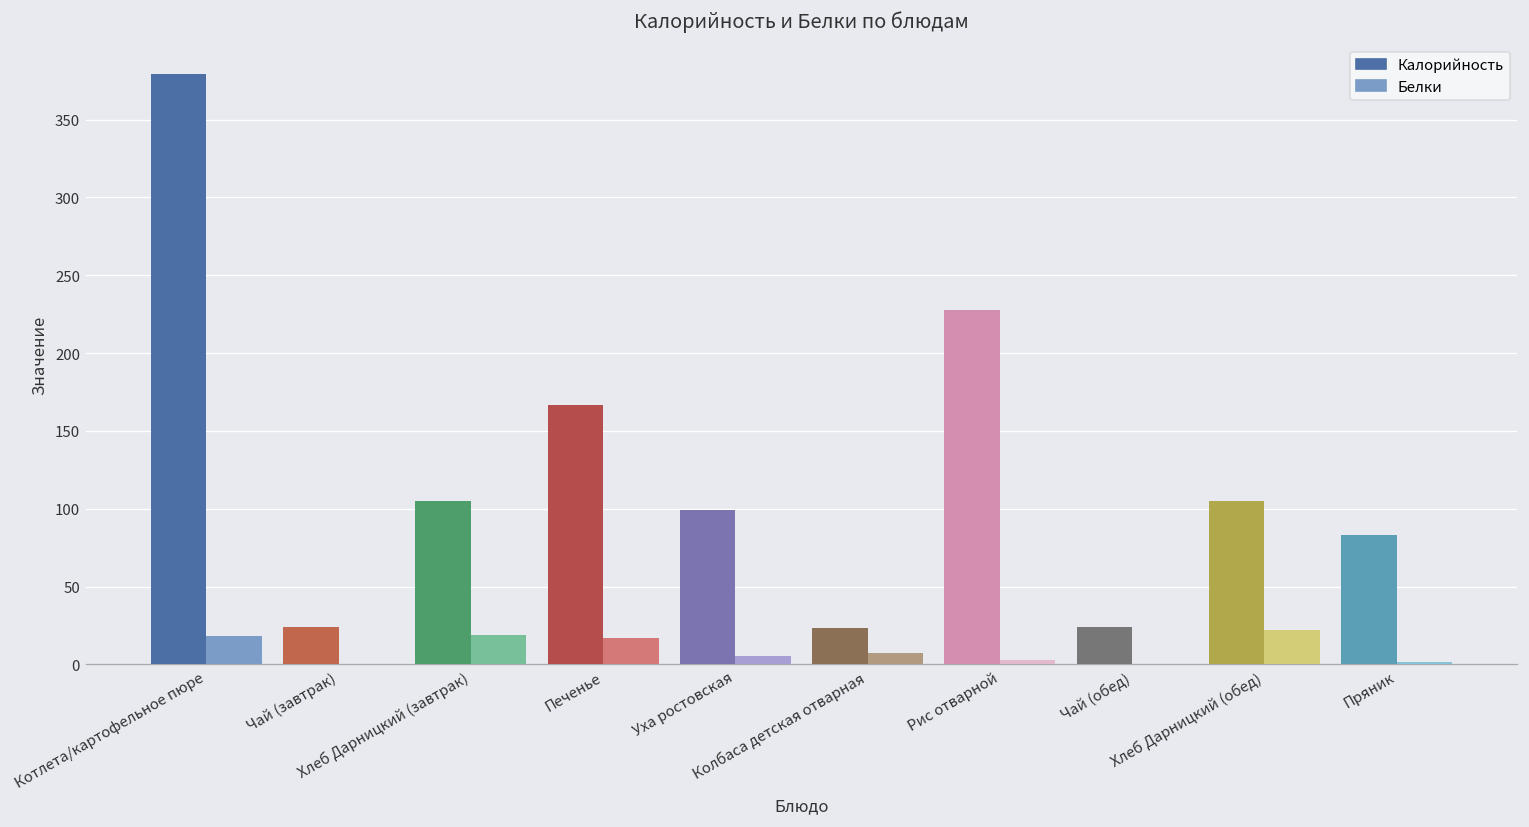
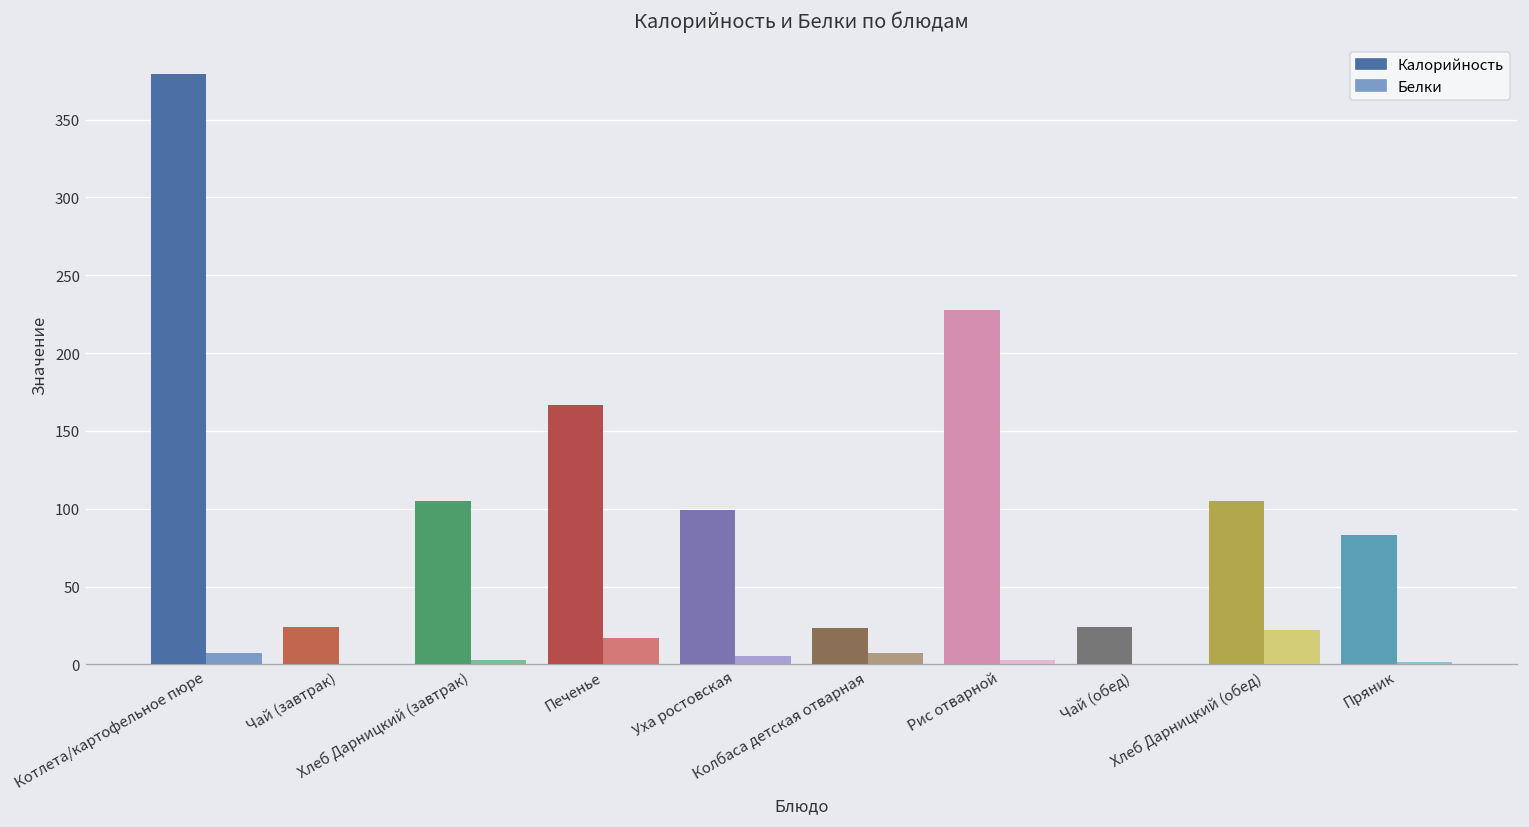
  {
    "Калорийность": {
      "Котлета/картофельное пюре": 380,
      "Чай (завтрак)": 24,
      "Хлеб Дарницкий (завтрак)": 105,
      "Печенье": 167,
      "Уха ростовская": 99,
      "Колбаса детская отварная": 23,
      "Рис отварной": 228,
      "Чай (обед)": 24,
      "Хлеб Дарницкий (обед)": 105,
      "Пряник": 83
    },
    "Белки": {
-     "Котлета/картофельное пюре": 18,
+     "Котлета/картофельное пюре": 7,
      "Чай (завтрак)": 0,
-     "Хлеб Дарницкий (завтрак)": 19,
+     "Хлеб Дарницкий (завтрак)": 3,
      "Печенье": 17,
      "Уха ростовская": 6,
      "Колбаса детская отварная": 7,
      "Рис отварной": 3,
      "Чай (обед)": 0,
      "Хлеб Дарницкий (обед)": 22
    }
  }
